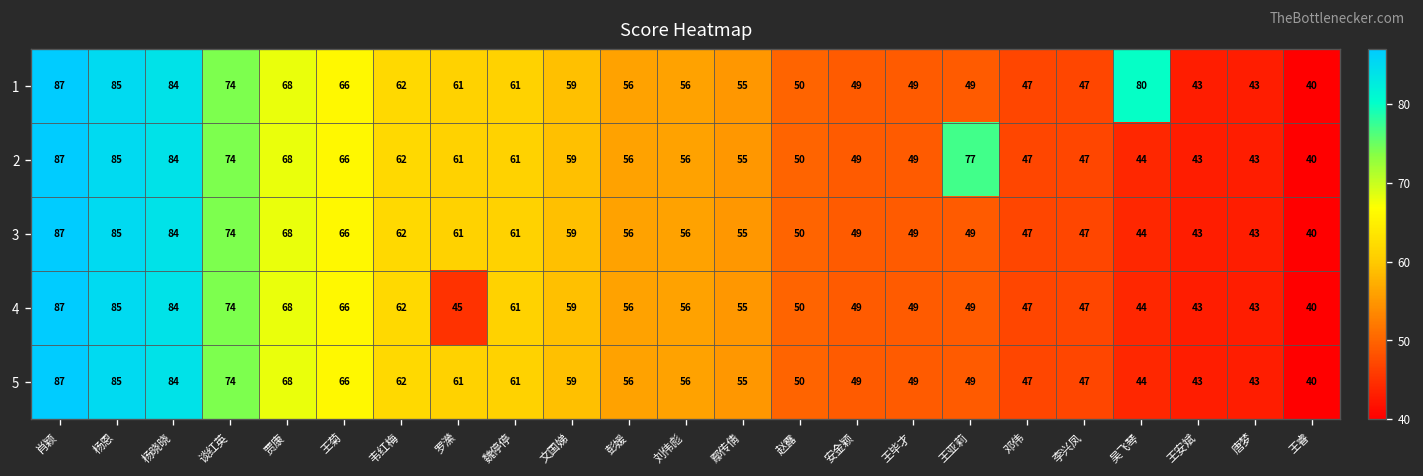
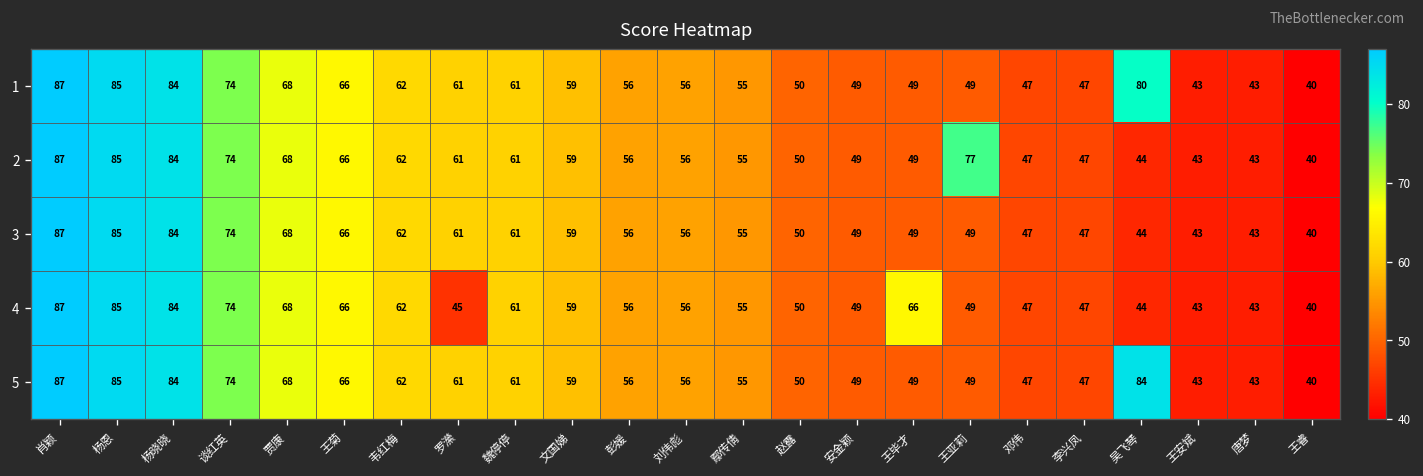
  {
    "1": {
      "肖颖": 87,
      "杨恩": 85,
      "杨晓晓": 84,
      "谈红英": 74,
      "贾康": 68,
      "王菊": 66,
      "韦红梅": 62,
      "罗瀠": 61,
      "魏停停": 61,
      "文国娣": 59,
      "彭媛": 56,
      "刘伟彪": 56,
      "鄢传倩": 55,
      "赵露": 50,
      "安金颖": 49,
      "王毕才": 49,
      "王亚莉": 49,
      "邓伟": 47,
      "李兴凤": 47,
      "吴飞琴": 80,
      "王安斌": 43,
      "唐梦": 43,
      "王睿": 40
    },
    "2": {
      "肖颖": 87,
      "杨恩": 85,
      "杨晓晓": 84,
      "谈红英": 74,
      "贾康": 68,
      "王菊": 66,
      "韦红梅": 62,
      "罗瀠": 61,
      "魏停停": 61,
      "文国娣": 59,
      "彭媛": 56,
      "刘伟彪": 56,
      "鄢传倩": 55,
      "赵露": 50,
      "安金颖": 49,
      "王毕才": 49,
      "王亚莉": 77,
      "邓伟": 47,
      "李兴凤": 47,
      "吴飞琴": 44,
      "王安斌": 43,
      "唐梦": 43,
      "王睿": 40
    },
    "3": {
      "肖颖": 87,
      "杨恩": 85,
      "杨晓晓": 84,
      "谈红英": 74,
      "贾康": 68,
      "王菊": 66,
      "韦红梅": 62,
      "罗瀠": 61,
      "魏停停": 61,
      "文国娣": 59,
      "彭媛": 56,
      "刘伟彪": 56,
      "鄢传倩": 55,
      "赵露": 50,
      "安金颖": 49,
      "王毕才": 49,
      "王亚莉": 49,
      "邓伟": 47,
      "李兴凤": 47,
      "吴飞琴": 44,
      "王安斌": 43,
      "唐梦": 43,
      "王睿": 40
    },
    "4": {
      "肖颖": 87,
      "杨恩": 85,
      "杨晓晓": 84,
      "谈红英": 74,
      "贾康": 68,
      "王菊": 66,
      "韦红梅": 62,
      "罗瀠": 45,
      "魏停停": 61,
      "文国娣": 59,
      "彭媛": 56,
      "刘伟彪": 56,
      "鄢传倩": 55,
      "赵露": 50,
      "安金颖": 49,
-     "王毕才": 49,
+     "王毕才": 66,
      "王亚莉": 49,
      "邓伟": 47,
      "李兴凤": 47,
      "吴飞琴": 44,
      "王安斌": 43,
      "唐梦": 43,
      "王睿": 40
    },
    "5": {
      "肖颖": 87,
      "杨恩": 85,
      "杨晓晓": 84,
      "谈红英": 74,
      "贾康": 68,
      "王菊": 66,
      "韦红梅": 62,
      "罗瀠": 61,
      "魏停停": 61,
      "文国娣": 59,
      "彭媛": 56,
      "刘伟彪": 56,
      "鄢传倩": 55,
      "赵露": 50,
      "安金颖": 49,
      "王毕才": 49,
      "王亚莉": 49,
      "邓伟": 47,
      "李兴凤": 47,
-     "吴飞琴": 44,
+     "吴飞琴": 84,
      "王安斌": 43,
      "唐梦": 43,
      "王睿": 40
    }
  }
